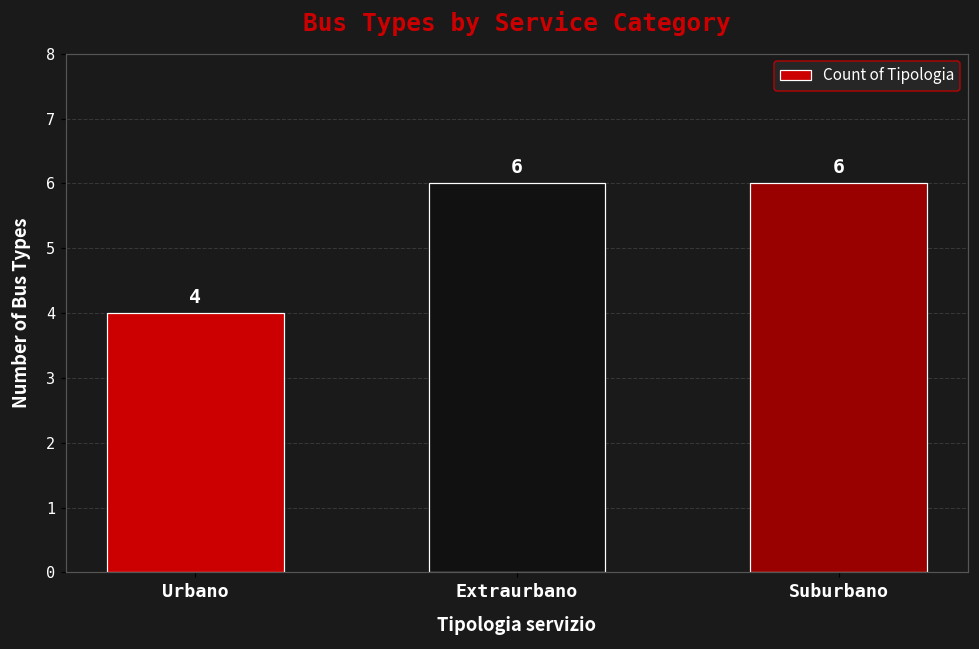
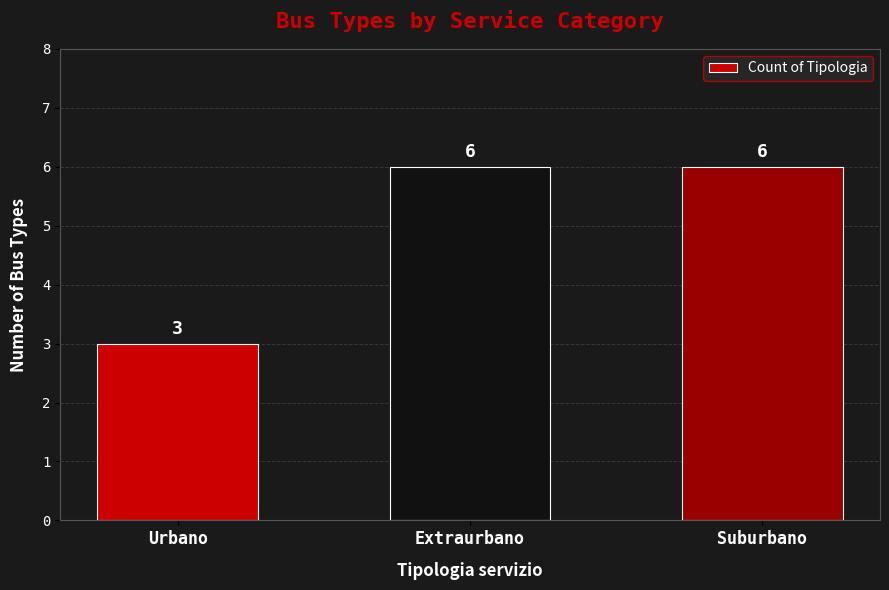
  {
-   "Urbano": 4,
+   "Urbano": 3,
    "Extraurbano": 6,
    "Suburbano": 6
  }
